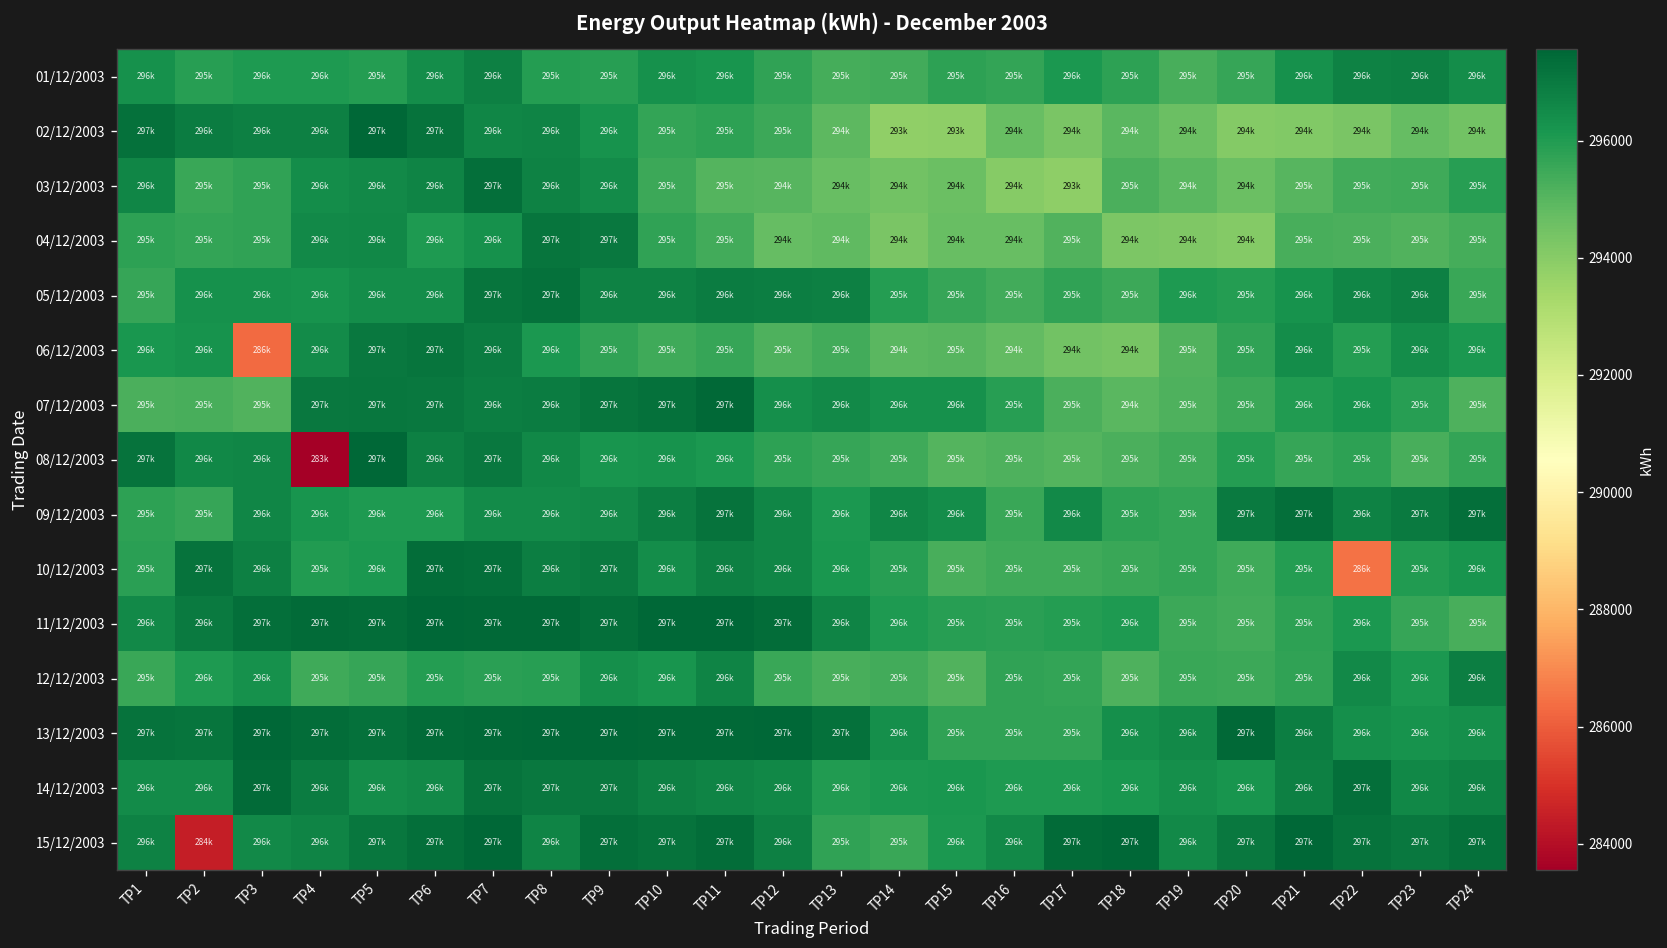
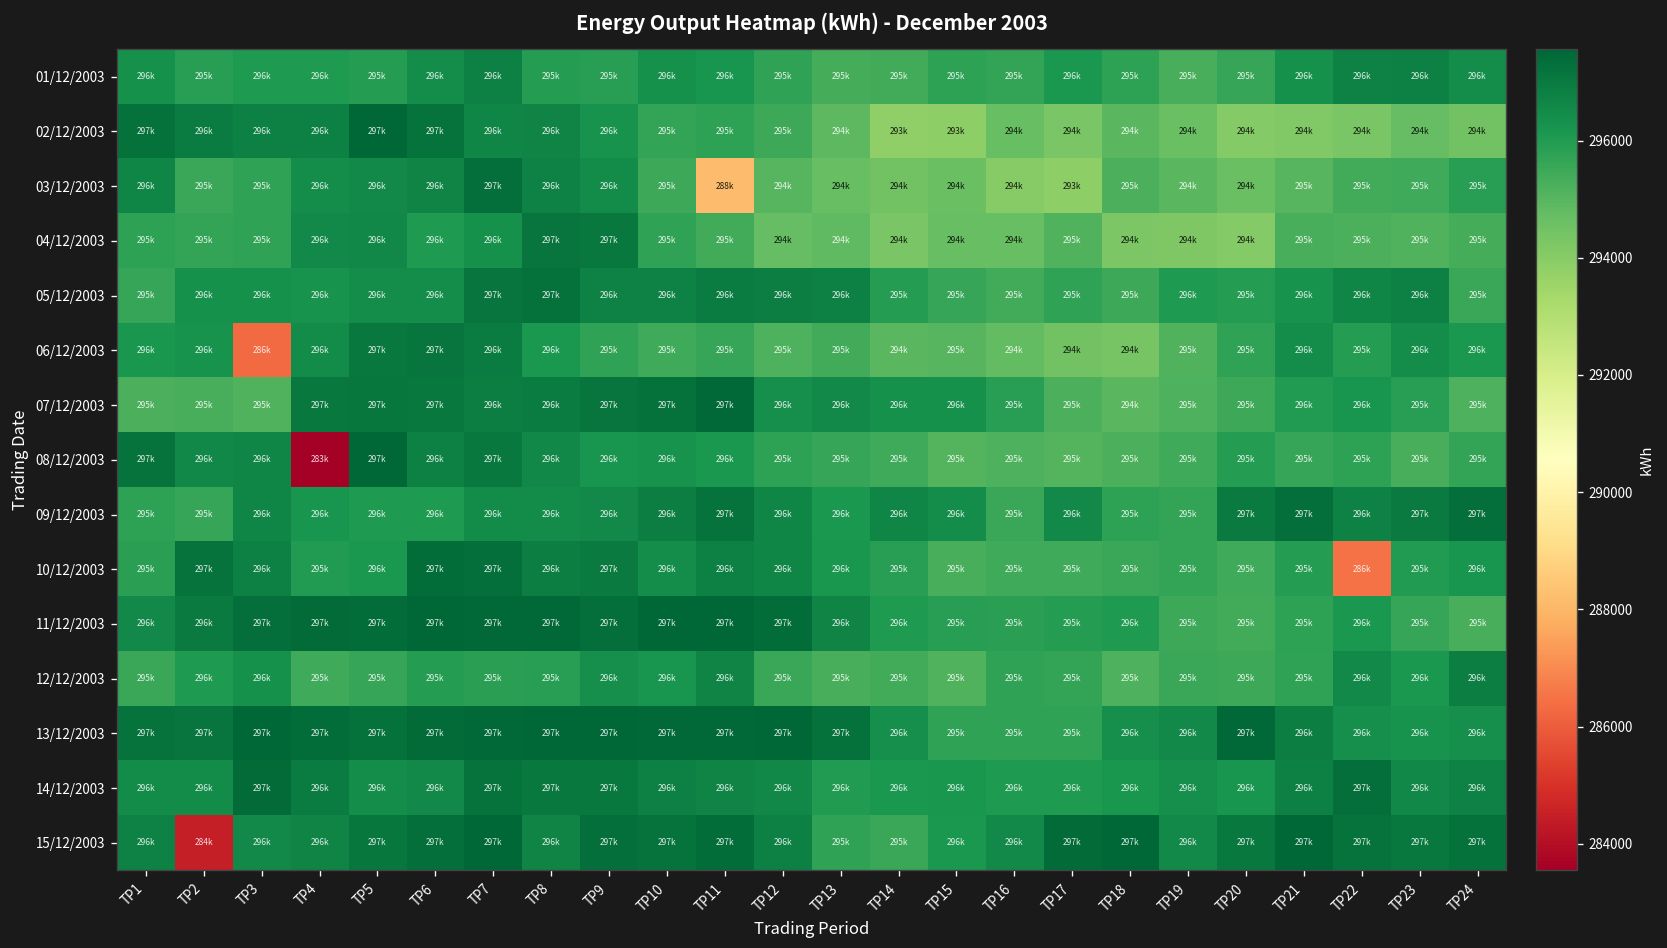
  {
    "03/12/2003": {
      "TP1": "296k",
      "TP2": "295k",
      "TP3": "295k",
      "TP4": "296k",
      "TP5": "296k",
      "TP6": "296k",
      "TP7": "297k",
      "TP8": "296k",
      "TP9": "296k",
      "TP10": "295k",
-     "TP11": "295k",
+     "TP11": "288k",
      "TP12": "294k",
      "TP13": "294k",
      "TP14": "294k",
      "TP15": "294k",
      "TP16": "294k",
      "TP17": "293k",
      "TP18": "295k",
      "TP19": "294k",
      "TP20": "294k",
      "TP21": "295k",
      "TP22": "295k",
      "TP23": "295k",
      "TP24": "295k"
    }
  }
